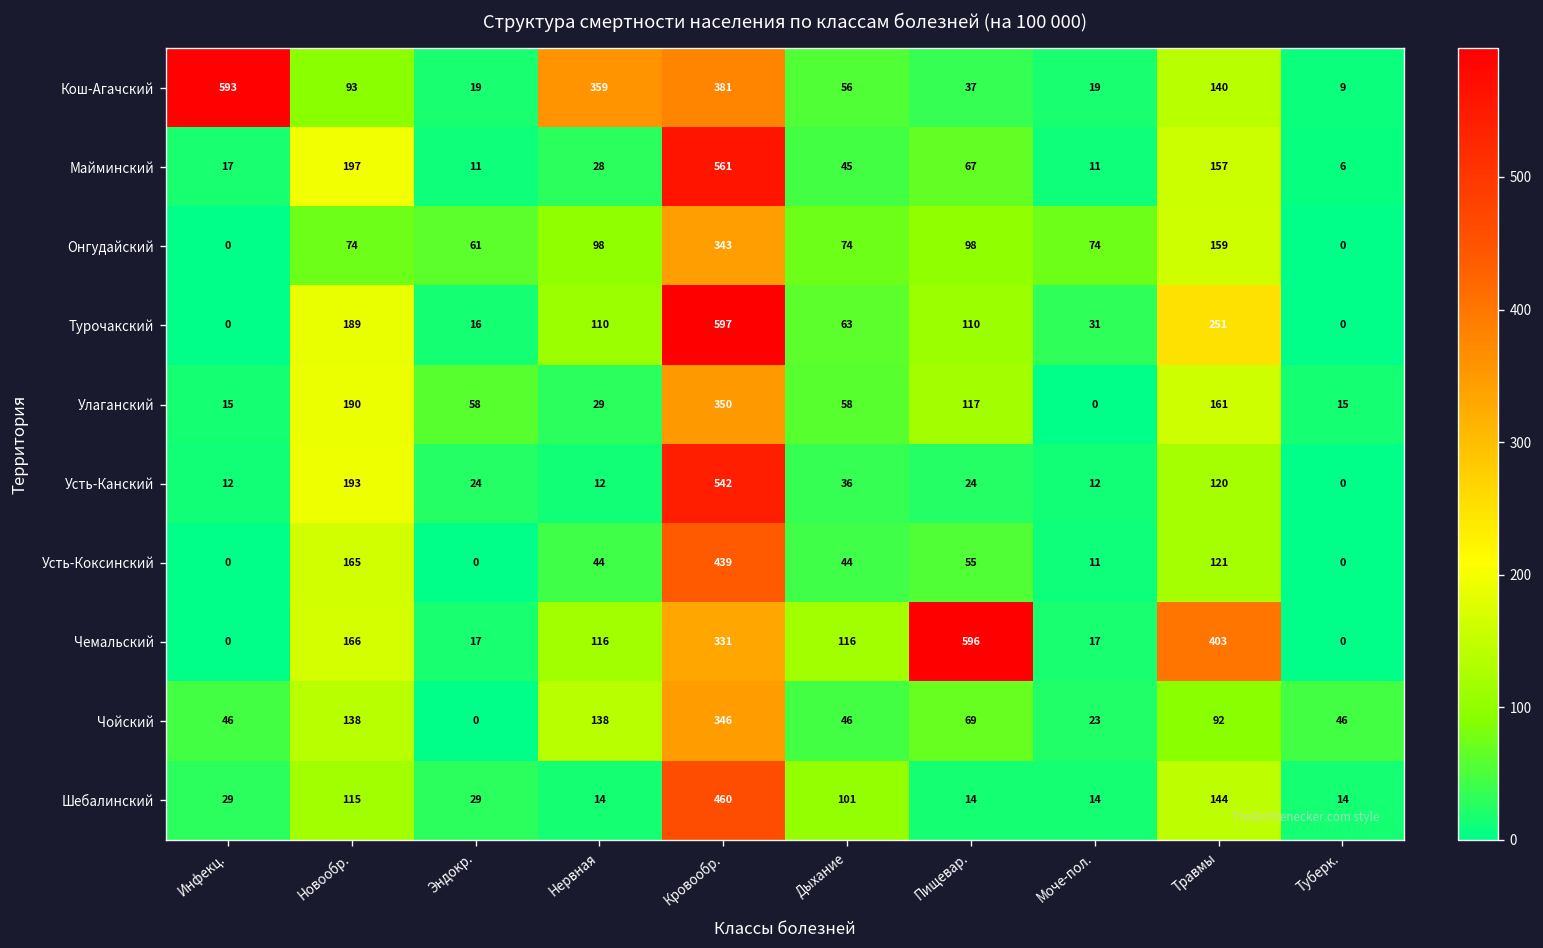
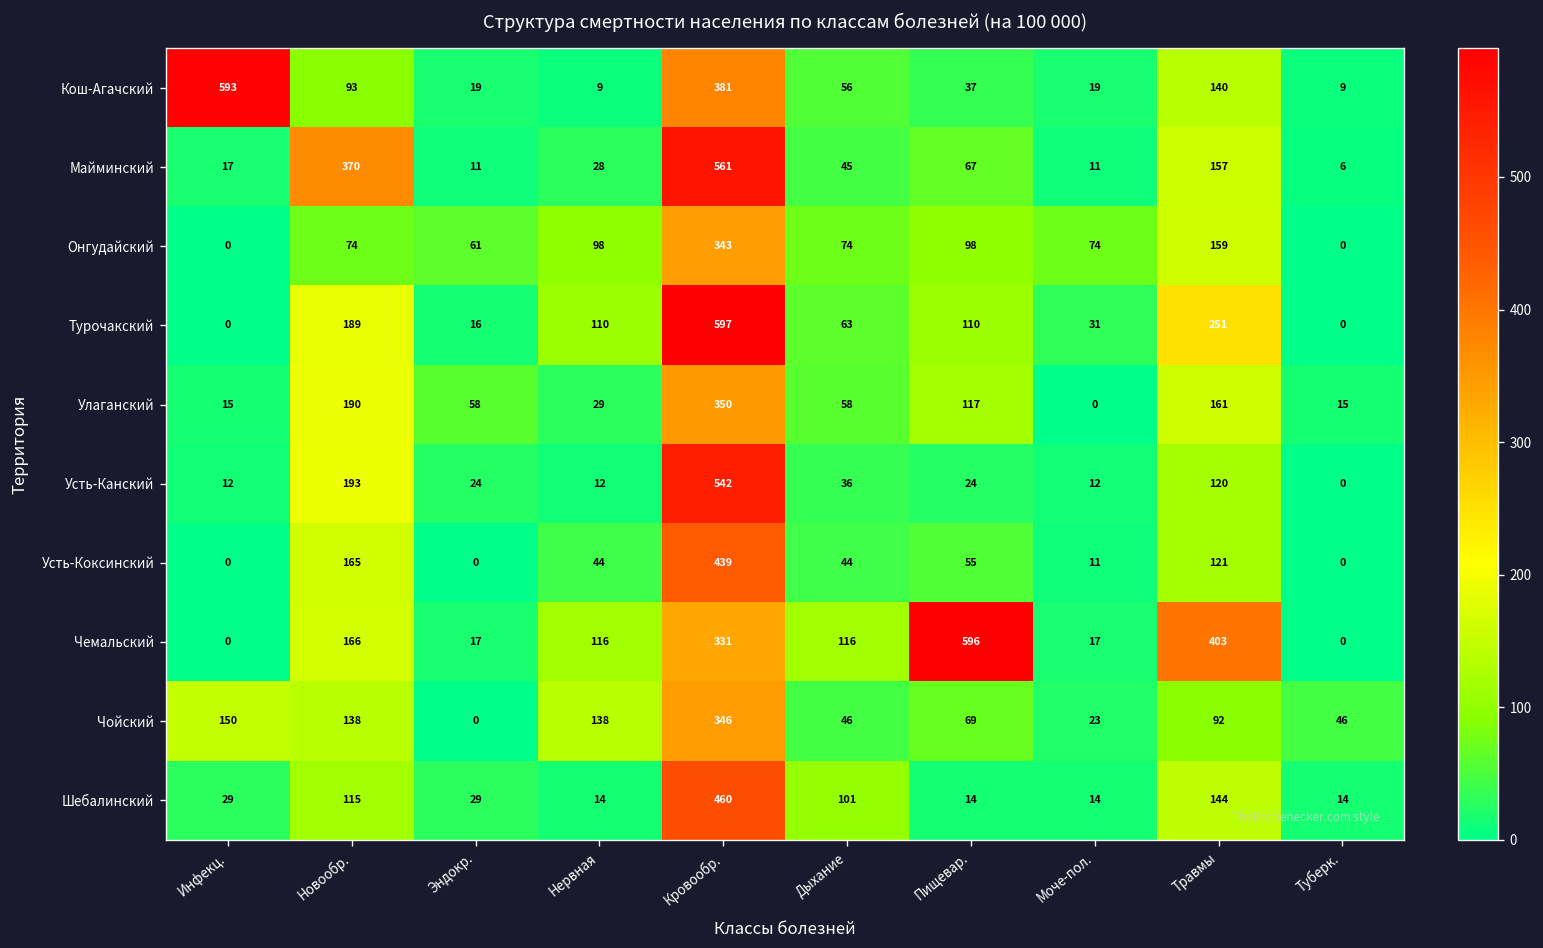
  {
    "Кош-Агачский": {
      "Инфекц.": 593,
      "Новообр.": 93,
      "Эндокр.": 19,
-     "Нервная": 359,
+     "Нервная": 9,
      "Кровообр.": 381,
      "Дыхание": 56,
      "Пищевар.": 37,
      "Моче-пол.": 19,
      "Травмы": 140,
      "Туберк.": 9
    },
    "Майминский": {
      "Инфекц.": 17,
-     "Новообр.": 197,
+     "Новообр.": 370,
      "Эндокр.": 11,
      "Нервная": 28,
      "Кровообр.": 561,
      "Дыхание": 45,
      "Пищевар.": 67,
      "Моче-пол.": 11,
      "Травмы": 157,
      "Туберк.": 6
    },
    "Онгудайский": {
      "Инфекц.": 0,
      "Новообр.": 74,
      "Эндокр.": 61,
      "Нервная": 98,
      "Кровообр.": 343,
      "Дыхание": 74,
      "Пищевар.": 98,
      "Моче-пол.": 74,
      "Травмы": 159,
      "Туберк.": 0
    },
    "Турочакский": {
      "Инфекц.": 0,
      "Новообр.": 189,
      "Эндокр.": 16,
      "Нервная": 110,
      "Кровообр.": 597,
      "Дыхание": 63,
      "Пищевар.": 110,
      "Моче-пол.": 31,
      "Травмы": 251,
      "Туберк.": 0
    },
    "Улаганский": {
      "Инфекц.": 15,
      "Новообр.": 190,
      "Эндокр.": 58,
      "Нервная": 29,
      "Кровообр.": 350,
      "Дыхание": 58,
      "Пищевар.": 117,
      "Моче-пол.": 0,
      "Травмы": 161,
      "Туберк.": 15
    },
    "Усть-Канский": {
      "Инфекц.": 12,
      "Новообр.": 193,
      "Эндокр.": 24,
      "Нервная": 12,
      "Кровообр.": 542,
      "Дыхание": 36,
      "Пищевар.": 24,
      "Моче-пол.": 12,
      "Травмы": 120,
      "Туберк.": 0
    },
    "Усть-Коксинский": {
      "Инфекц.": 0,
      "Новообр.": 165,
      "Эндокр.": 0,
      "Нервная": 44,
      "Кровообр.": 439,
      "Дыхание": 44,
      "Пищевар.": 55,
      "Моче-пол.": 11,
      "Травмы": 121,
      "Туберк.": 0
    },
    "Чемальский": {
      "Инфекц.": 0,
      "Новообр.": 166,
      "Эндокр.": 17,
      "Нервная": 116,
      "Кровообр.": 331,
      "Дыхание": 116,
      "Пищевар.": 596,
      "Моче-пол.": 17,
      "Травмы": 403,
      "Туберк.": 0
    },
    "Чойский": {
-     "Инфекц.": 46,
+     "Инфекц.": 150,
      "Новообр.": 138,
      "Эндокр.": 0,
      "Нервная": 138,
      "Кровообр.": 346,
      "Дыхание": 46,
      "Пищевар.": 69,
      "Моче-пол.": 23,
      "Травмы": 92,
      "Туберк.": 46
    },
    "Шебалинский": {
      "Инфекц.": 29,
      "Новообр.": 115,
      "Эндокр.": 29,
      "Нервная": 14,
      "Кровообр.": 460,
      "Дыхание": 101,
      "Пищевар.": 14,
      "Моче-пол.": 14,
      "Травмы": 144
    }
  }
